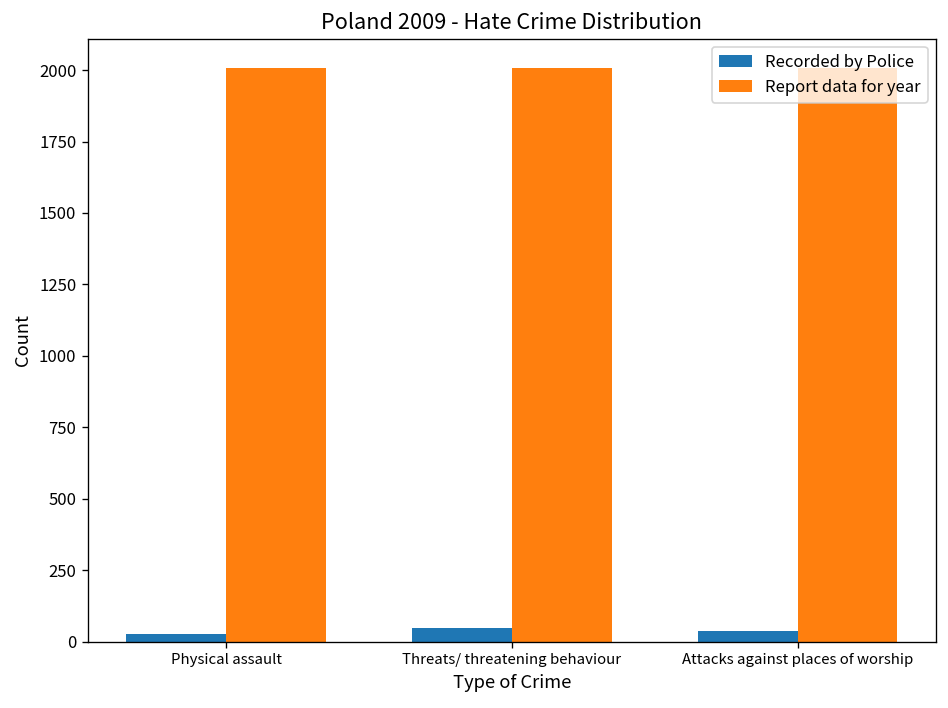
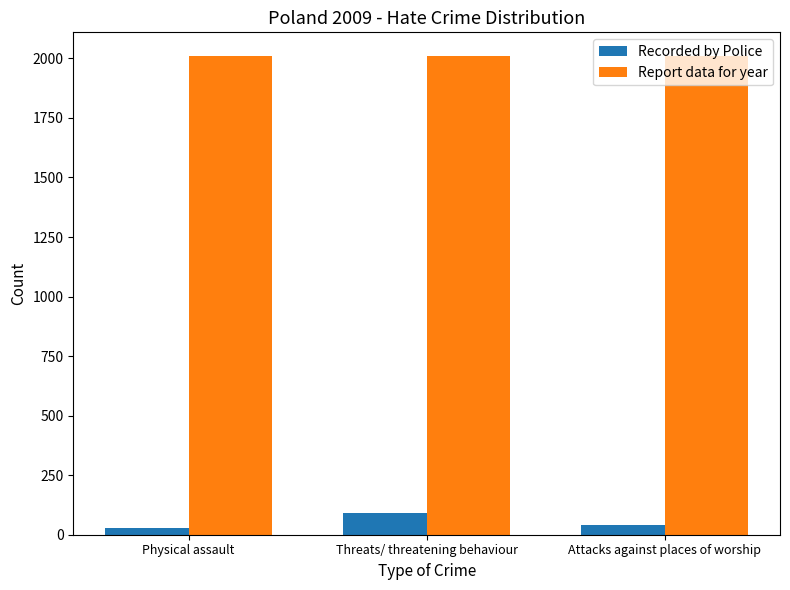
  {
    "Recorded by Police": {
      "Physical assault": 30,
-     "Threats/ threatening behaviour": 50,
+     "Threats/ threatening behaviour": 90,
      "Attacks against places of worship": 40
    },
    "Report data for year": {
      "Physical assault": 2010,
      "Threats/ threatening behaviour": 2010
    }
  }
